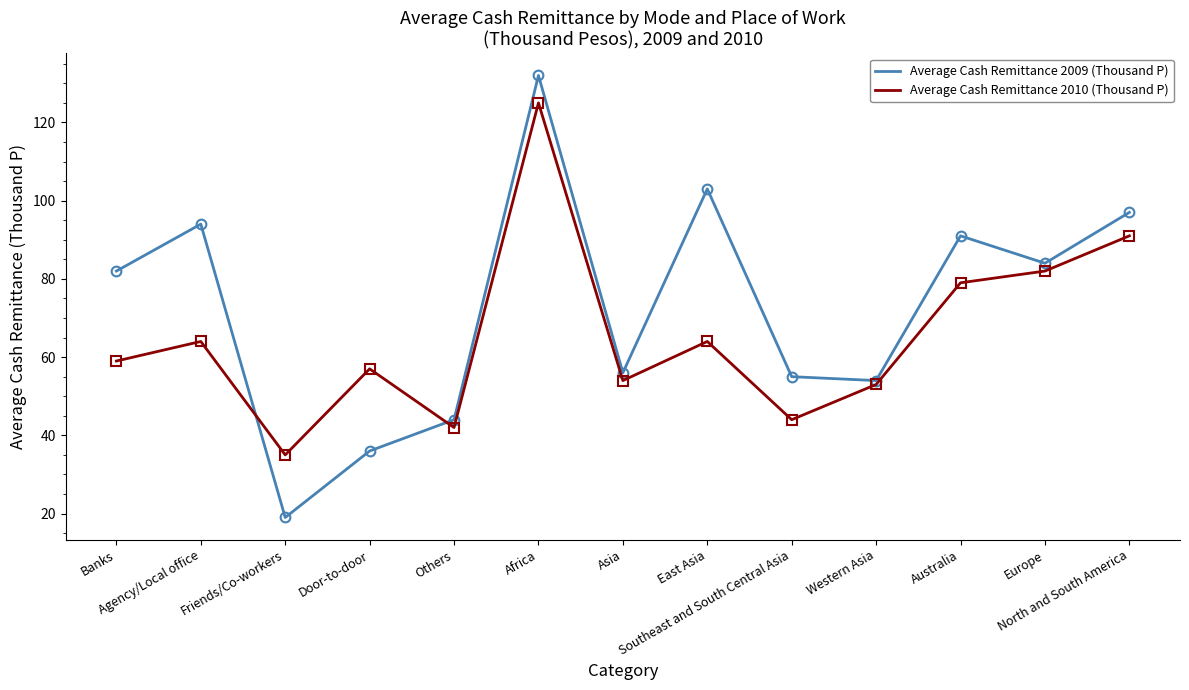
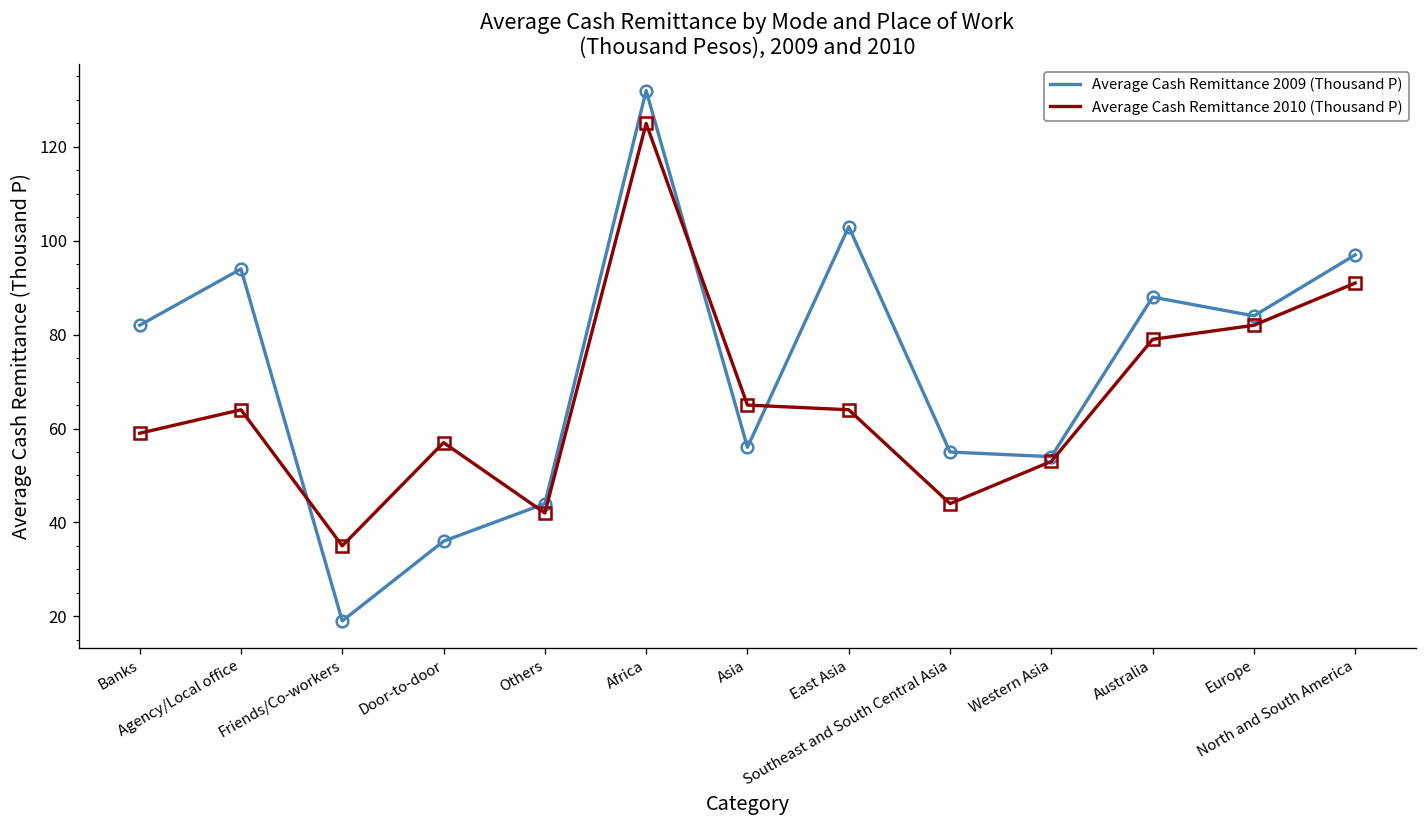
  {
    "Average Cash Remittance 2009 (Thousand P)": {
      "Banks": 82,
      "Agency/Local office": 94,
      "Friends/Co-workers": 19,
      "Door-to-door": 36,
      "Others": 44,
      "Africa": 132,
      "Asia": 56,
      "East Asia": 103,
      "Southeast and South Central Asia": 55,
      "Western Asia": 54,
-     "Australia": 91,
+     "Australia": 88,
      "Europe": 84,
      "North and South America": 97
    },
    "Average Cash Remittance 2010 (Thousand P)": {
      "Banks": 59,
      "Agency/Local office": 64,
      "Friends/Co-workers": 35,
      "Door-to-door": 57,
      "Others": 42,
      "Africa": 125,
-     "Asia": 54,
+     "Asia": 65,
      "East Asia": 64,
      "Southeast and South Central Asia": 44,
      "Western Asia": 53,
      "Australia": 79,
      "Europe": 82,
      "North and South America": 91
    }
  }
